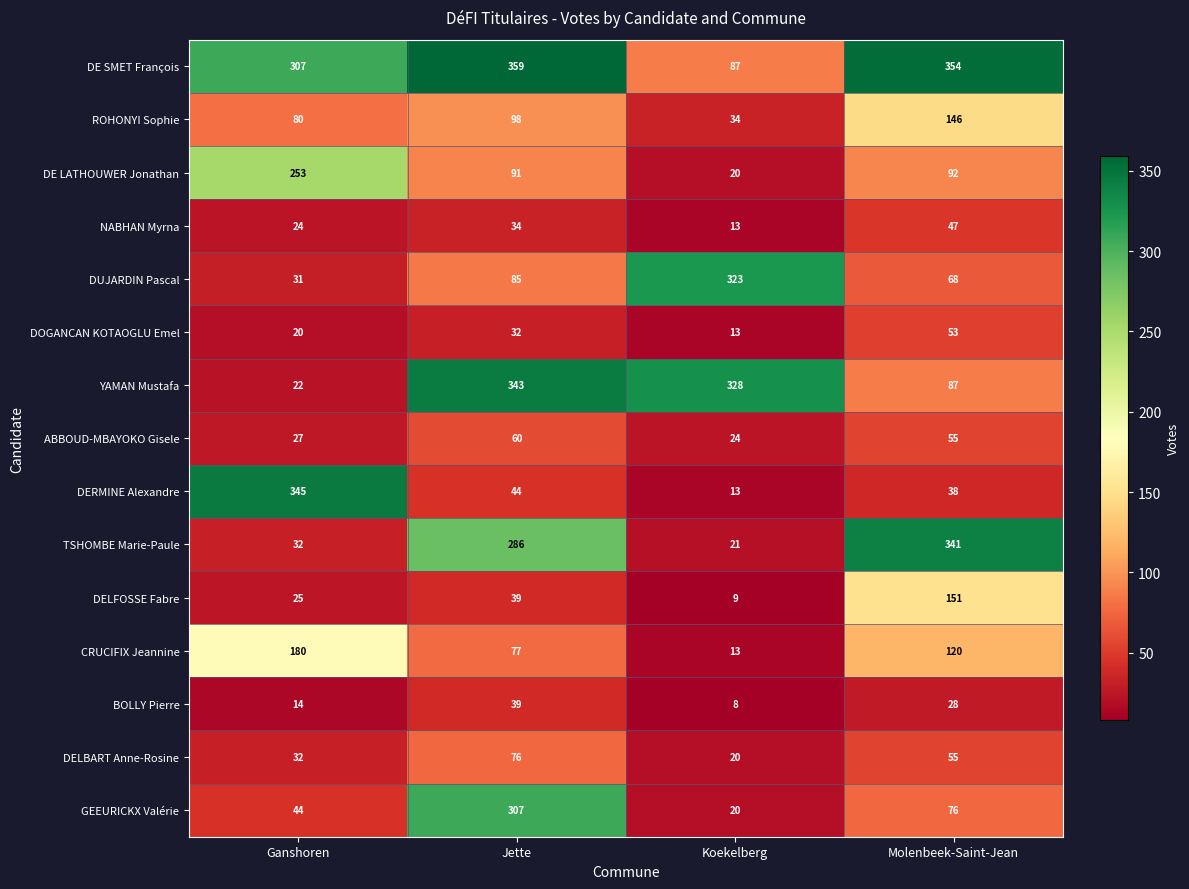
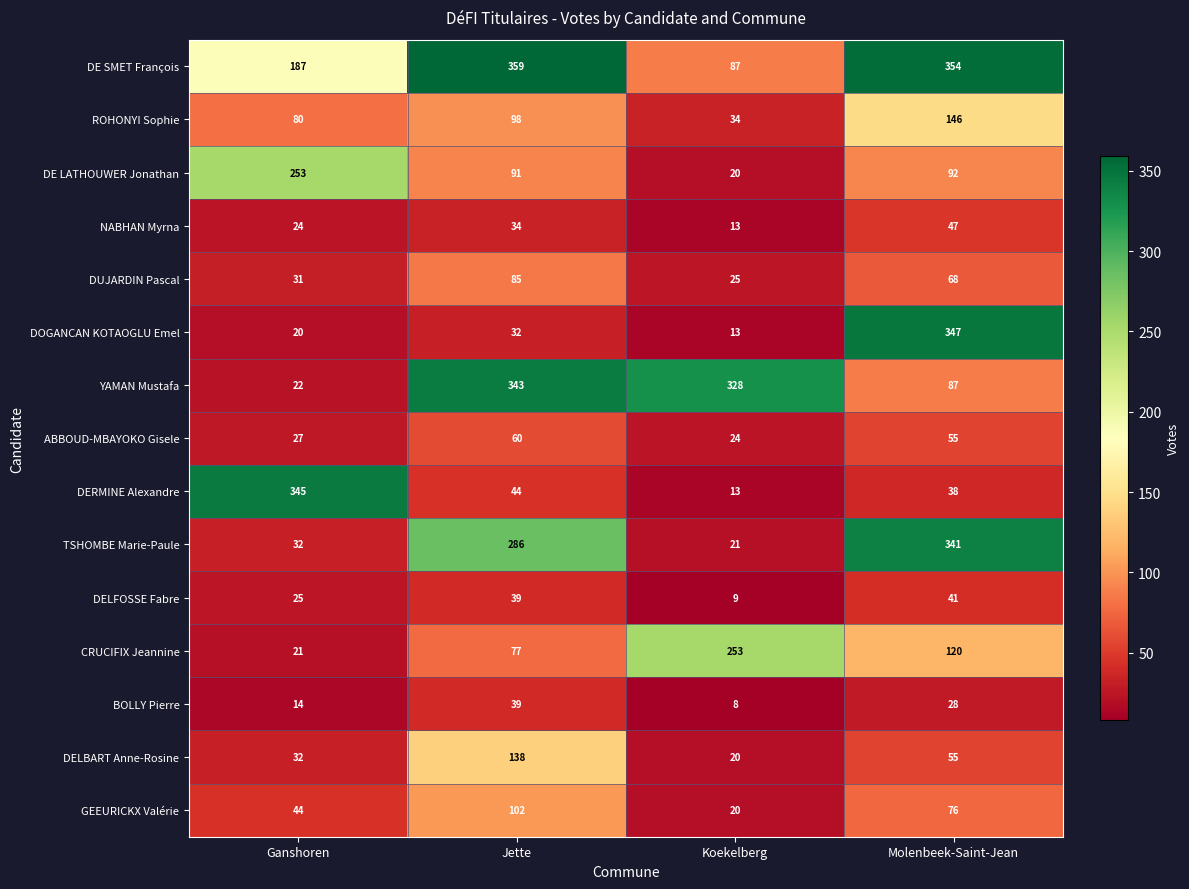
  {
    "DE SMET François": {
-     "Ganshoren": 307,
+     "Ganshoren": 187,
      "Jette": 359,
      "Koekelberg": 87,
      "Molenbeek-Saint-Jean": 354
    },
    "ROHONYI Sophie": {
      "Ganshoren": 80,
      "Jette": 98,
      "Koekelberg": 34,
      "Molenbeek-Saint-Jean": 146
    },
    "DE LATHOUWER Jonathan": {
      "Ganshoren": 253,
      "Jette": 91,
      "Koekelberg": 20,
      "Molenbeek-Saint-Jean": 92
    },
    "NABHAN Myrna": {
      "Ganshoren": 24,
      "Jette": 34,
      "Koekelberg": 13,
      "Molenbeek-Saint-Jean": 47
    },
    "DUJARDIN Pascal": {
      "Ganshoren": 31,
      "Jette": 85,
-     "Koekelberg": 323,
+     "Koekelberg": 25,
      "Molenbeek-Saint-Jean": 68
    },
    "DOGANCAN KOTAOGLU Emel": {
      "Ganshoren": 20,
      "Jette": 32,
      "Koekelberg": 13,
-     "Molenbeek-Saint-Jean": 53
+     "Molenbeek-Saint-Jean": 347
    },
    "YAMAN Mustafa": {
      "Ganshoren": 22,
      "Jette": 343,
      "Koekelberg": 328,
      "Molenbeek-Saint-Jean": 87
    },
    "ABBOUD-MBAYOKO Gisele": {
      "Ganshoren": 27,
      "Jette": 60,
      "Koekelberg": 24,
      "Molenbeek-Saint-Jean": 55
    },
    "DERMINE Alexandre": {
      "Ganshoren": 345,
      "Jette": 44,
      "Koekelberg": 13,
      "Molenbeek-Saint-Jean": 38
    },
    "TSHOMBE Marie-Paule": {
      "Ganshoren": 32,
      "Jette": 286,
      "Koekelberg": 21,
      "Molenbeek-Saint-Jean": 341
    },
    "DELFOSSE Fabre": {
      "Ganshoren": 25,
      "Jette": 39,
      "Koekelberg": 9,
-     "Molenbeek-Saint-Jean": 151
+     "Molenbeek-Saint-Jean": 41
    },
    "CRUCIFIX Jeannine": {
-     "Ganshoren": 180,
+     "Ganshoren": 21,
      "Jette": 77,
-     "Koekelberg": 13,
+     "Koekelberg": 253,
      "Molenbeek-Saint-Jean": 120
    },
    "BOLLY Pierre": {
      "Ganshoren": 14,
      "Jette": 39,
      "Koekelberg": 8,
      "Molenbeek-Saint-Jean": 28
    },
    "DELBART Anne-Rosine": {
      "Ganshoren": 32,
-     "Jette": 76,
+     "Jette": 138,
      "Koekelberg": 20,
      "Molenbeek-Saint-Jean": 55
    },
    "GEEURICKX Valérie": {
      "Ganshoren": 44,
-     "Jette": 307,
+     "Jette": 102,
      "Koekelberg": 20,
      "Molenbeek-Saint-Jean": 76
    }
  }
